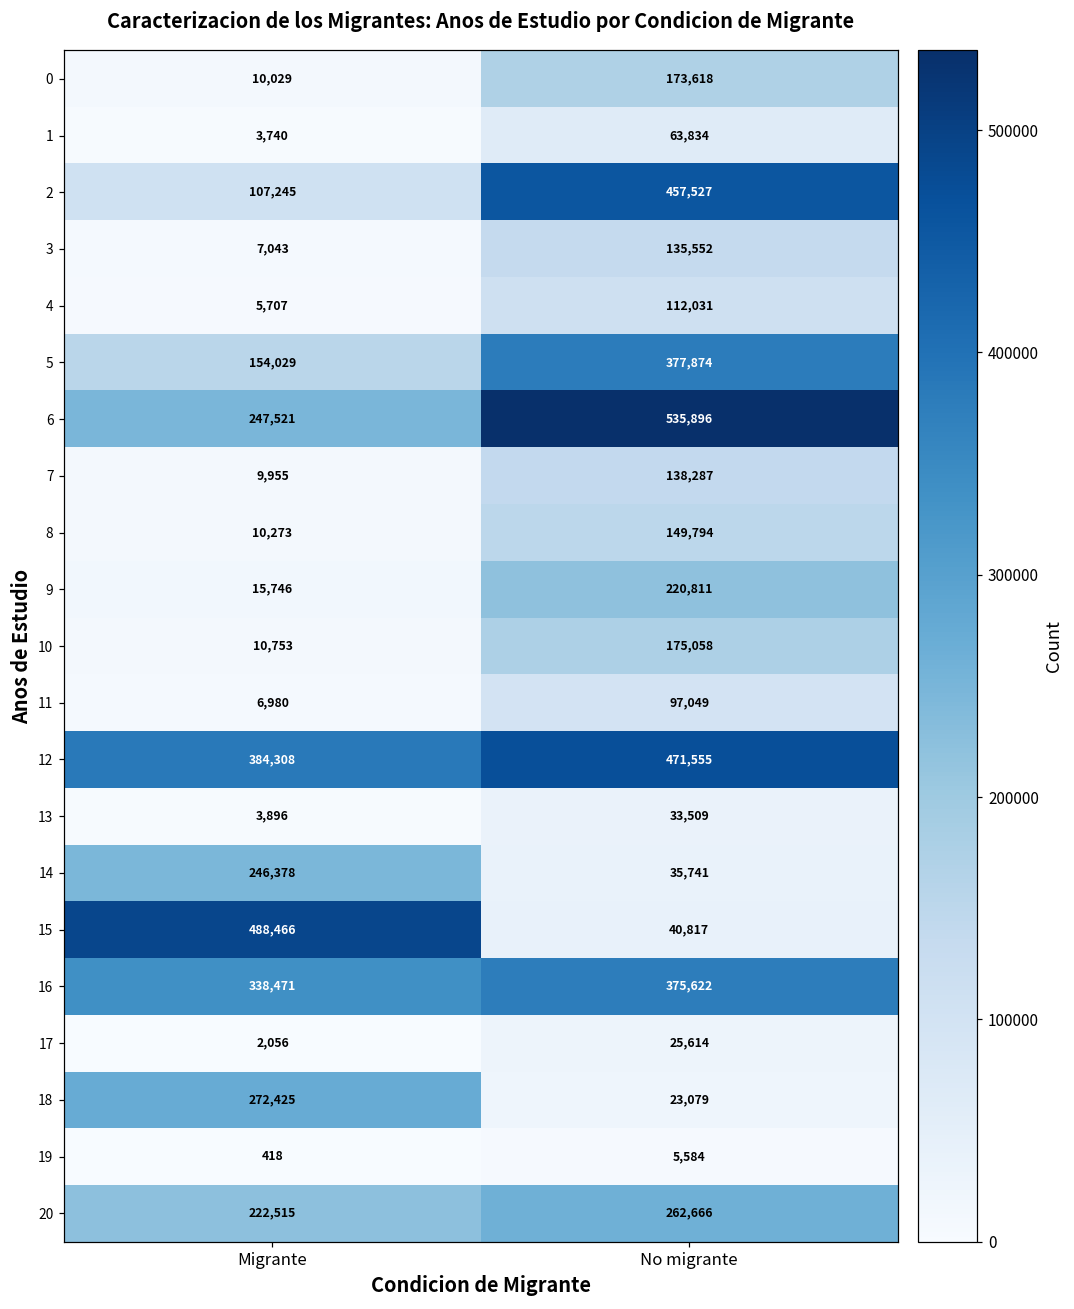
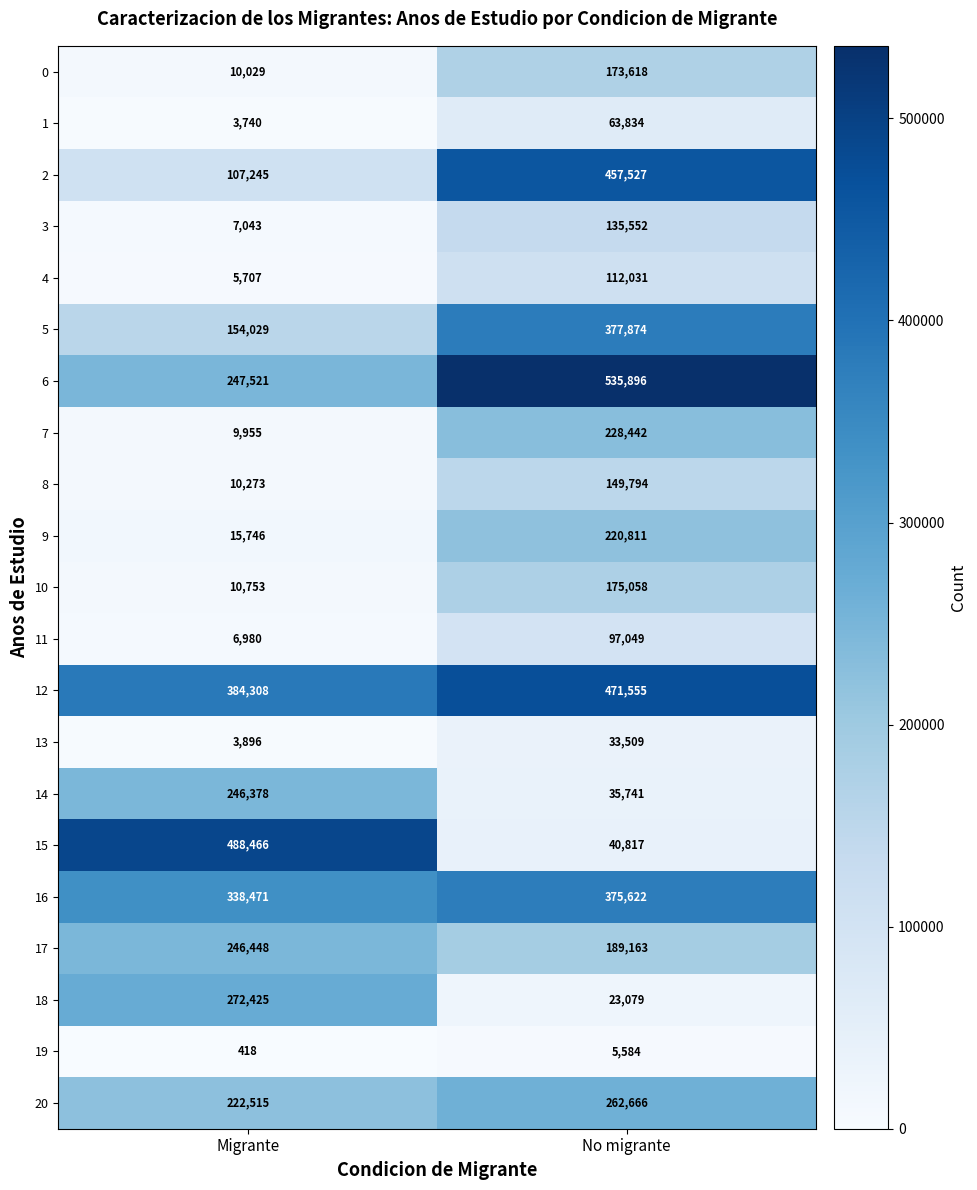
  {
    "0": {
      "Migrante": "10,029",
      "No migrante": "173,618"
    },
    "1": {
      "Migrante": "3,740",
      "No migrante": "63,834"
    },
    "2": {
      "Migrante": "107,245",
      "No migrante": "457,527"
    },
    "3": {
      "Migrante": "7,043",
      "No migrante": "135,552"
    },
    "4": {
      "Migrante": "5,707",
      "No migrante": "112,031"
    },
    "5": {
      "Migrante": "154,029",
      "No migrante": "377,874"
    },
    "6": {
      "Migrante": "247,521",
      "No migrante": "535,896"
    },
    "7": {
      "Migrante": "9,955",
-     "No migrante": "138,287"
+     "No migrante": "228,442"
    },
    "8": {
      "Migrante": "10,273",
      "No migrante": "149,794"
    },
    "9": {
      "Migrante": "15,746",
      "No migrante": "220,811"
    },
    "10": {
      "Migrante": "10,753",
      "No migrante": "175,058"
    },
    "11": {
      "Migrante": "6,980",
      "No migrante": "97,049"
    },
    "12": {
      "Migrante": "384,308",
      "No migrante": "471,555"
    },
    "13": {
      "Migrante": "3,896",
      "No migrante": "33,509"
    },
    "14": {
      "Migrante": "246,378",
      "No migrante": "35,741"
    },
    "15": {
      "Migrante": "488,466",
      "No migrante": "40,817"
    },
    "16": {
      "Migrante": "338,471",
      "No migrante": "375,622"
    },
    "17": {
-     "Migrante": "2,056",
-     "No migrante": "25,614"
+     "Migrante": "246,448",
+     "No migrante": "189,163"
    },
    "18": {
      "Migrante": "272,425",
      "No migrante": "23,079"
    },
    "19": {
      "Migrante": "418",
      "No migrante": "5,584"
    },
    "20": {
      "Migrante": "222,515",
      "No migrante": "262,666"
    }
  }
